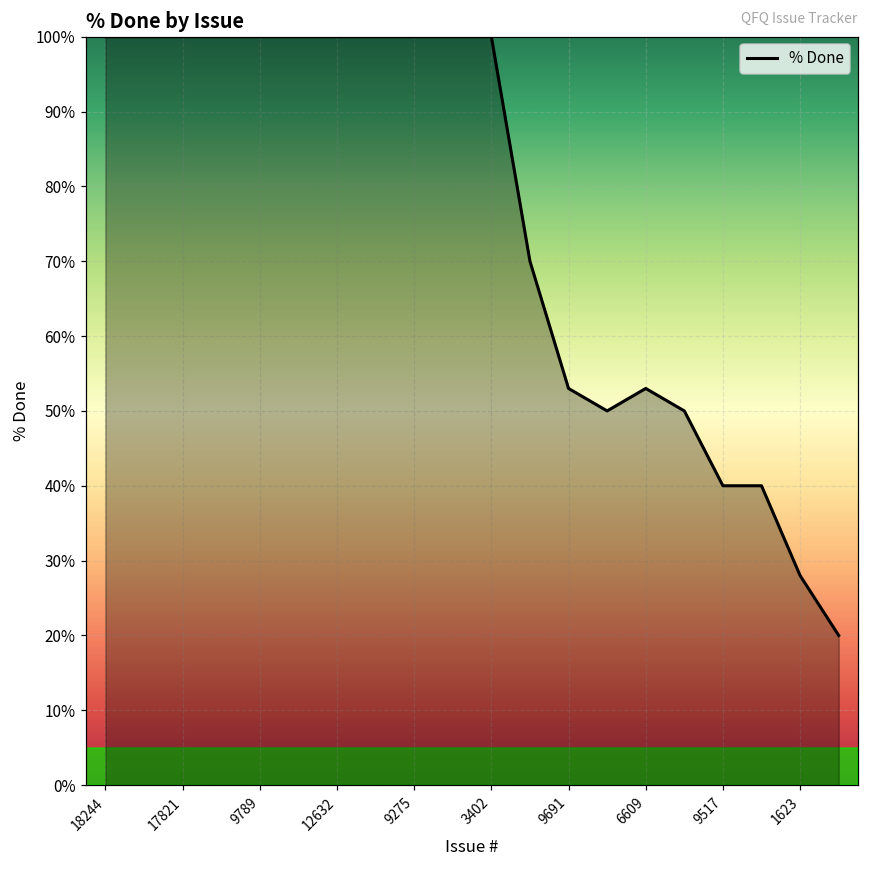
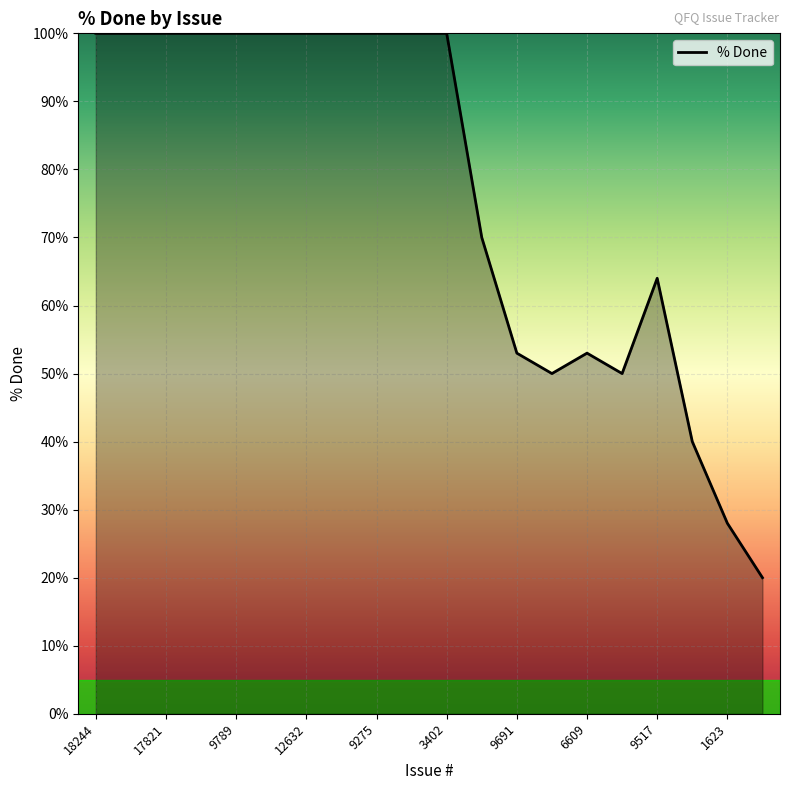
  {
    "18244": "100%",
    "17821": "100%",
    "9789": "100%",
    "12632": "100%",
    "9275": "100%",
    "3402": "100%",
    "9691": "53%",
    "6609": "53%",
-   "9517": "40%",
+   "9517": "64%",
    "1623": "28%"
  }
